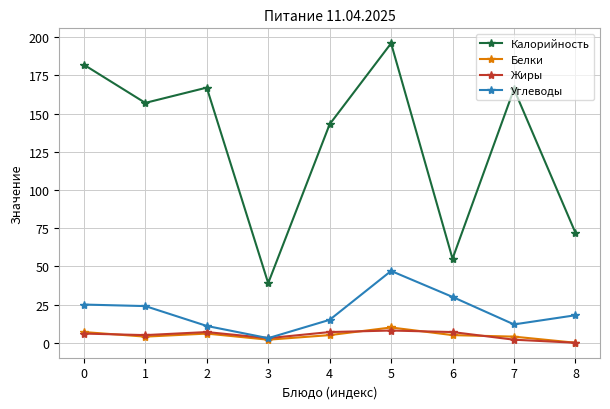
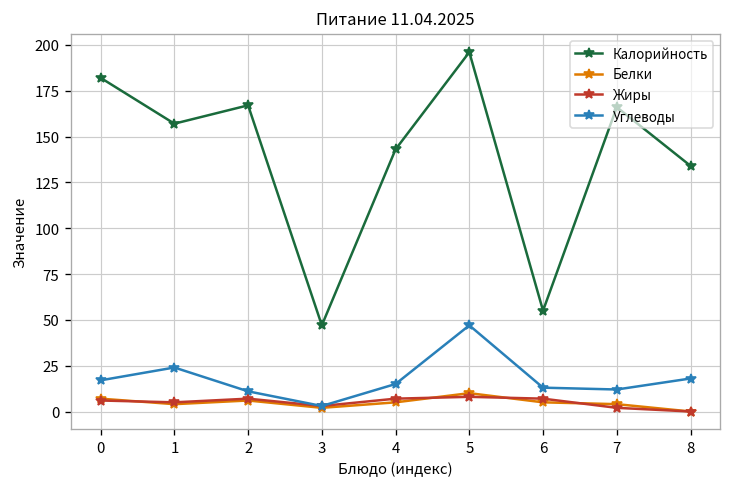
  {
    "Калорийность": {
      "0": 182,
      "1": 157,
      "2": 167,
-     "3": 39,
+     "3": 47,
      "4": 143,
      "5": 196,
      "6": 55,
-     "8": 72
+     "8": 134
    },
    "Белки": {
      "4": 5,
      "5": 10,
      "6": 5,
      "7": 4
    },
    "Жиры": {
      "4": 7,
      "5": 8,
      "6": 7,
      "7": 2
    },
    "Углеводы": {
-     "0": 25,
+     "0": 17,
      "1": 24,
      "2": 11,
      "4": 15,
      "5": 47,
-     "6": 30,
+     "6": 13,
      "7": 12,
      "8": 18
    }
  }
